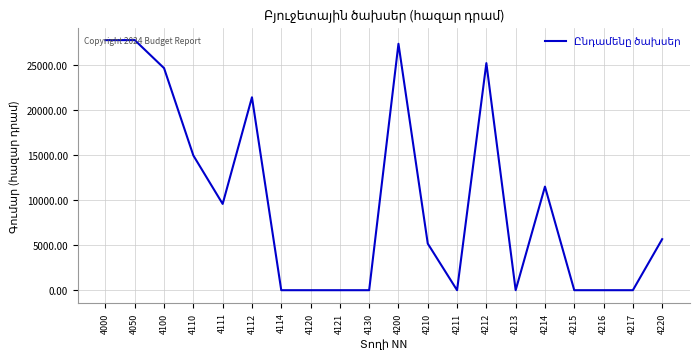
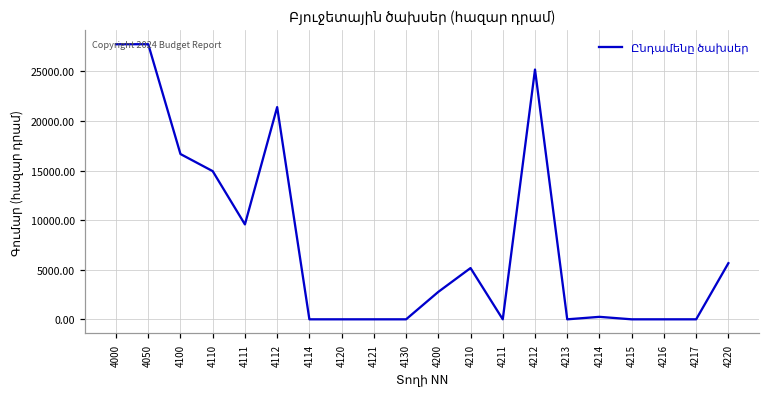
  {
-   "4100": 25000,
+   "4100": 17000,
    "4110": 15000,
    "4111": 10000,
    "4112": 21000,
    "4114": 0,
    "4120": 0,
    "4121": 0,
    "4130": 0,
-   "4200": 27000,
+   "4200": 3000,
    "4210": 5000,
    "4211": 0,
    "4212": 25000,
    "4213": 0,
-   "4214": 11000,
+   "4214": 0,
    "4215": 0,
    "4216": 0,
    "4217": 0,
    "4220": 6000
  }
